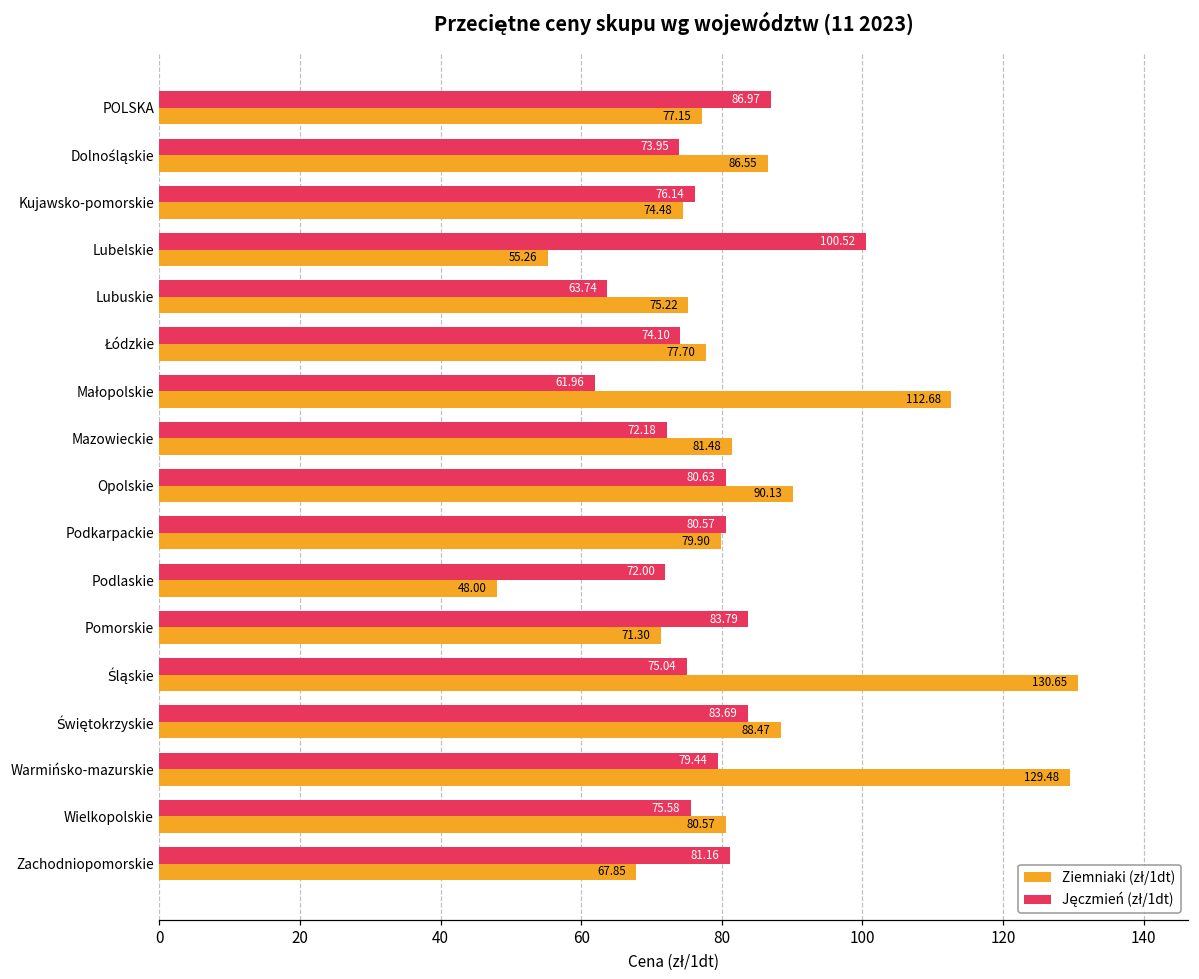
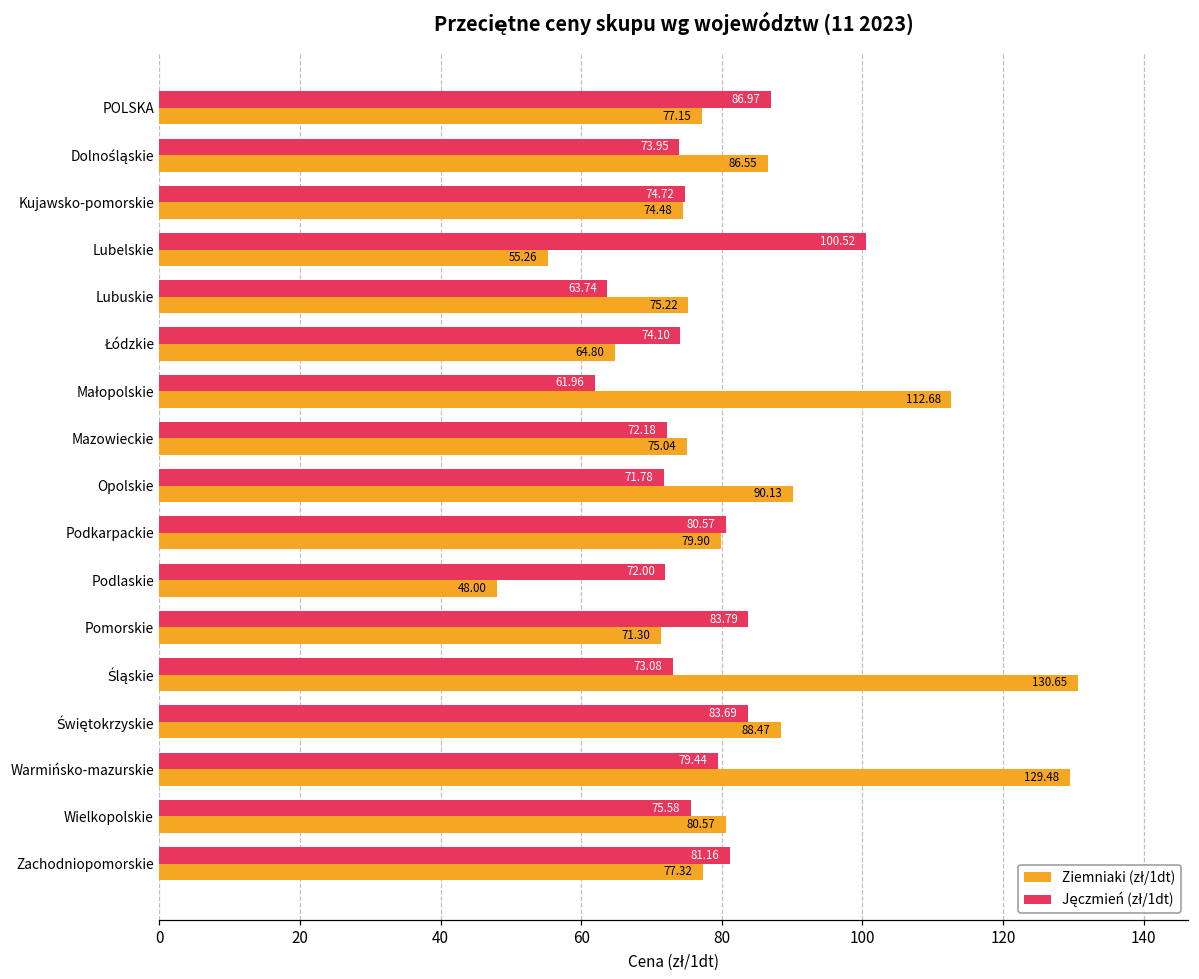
  {
    "Ziemniaki (zł/1dt)": {
      "POLSKA": 77.15,
      "Dolnośląskie": 86.55,
      "Kujawsko-pomorskie": 74.48,
      "Lubelskie": 55.26,
      "Lubuskie": 75.22,
-     "Łódzkie": 77.70,
+     "Łódzkie": 64.80,
      "Małopolskie": 112.68,
-     "Mazowieckie": 81.48,
+     "Mazowieckie": 75.04,
      "Opolskie": 90.13,
      "Podkarpackie": 79.90,
      "Podlaskie": 48.00,
      "Pomorskie": 71.30,
      "Śląskie": 130.65,
      "Świętokrzyskie": 88.47,
      "Warmińsko-mazurskie": 129.48,
      "Wielkopolskie": 80.57,
-     "Zachodniopomorskie": 67.85
+     "Zachodniopomorskie": 77.32
    },
    "Jęczmień (zł/1dt)": {
      "POLSKA": 86.97,
      "Dolnośląskie": 73.95,
-     "Kujawsko-pomorskie": 76.14,
+     "Kujawsko-pomorskie": 74.72,
      "Lubelskie": 100.52,
      "Lubuskie": 63.74,
      "Łódzkie": 74.10,
      "Małopolskie": 61.96,
      "Mazowieckie": 72.18,
-     "Opolskie": 80.63,
+     "Opolskie": 71.78,
      "Podkarpackie": 80.57,
      "Podlaskie": 72.00,
      "Pomorskie": 83.79,
-     "Śląskie": 75.04,
+     "Śląskie": 73.08,
      "Świętokrzyskie": 83.69,
      "Warmińsko-mazurskie": 79.44,
      "Wielkopolskie": 75.58,
      "Zachodniopomorskie": 81.16
    }
  }
